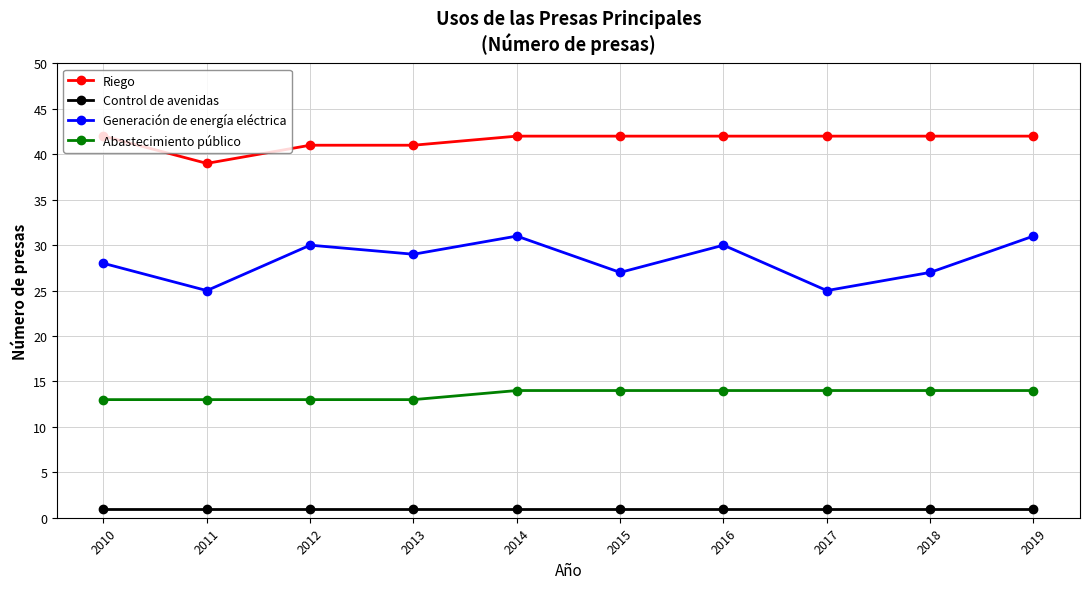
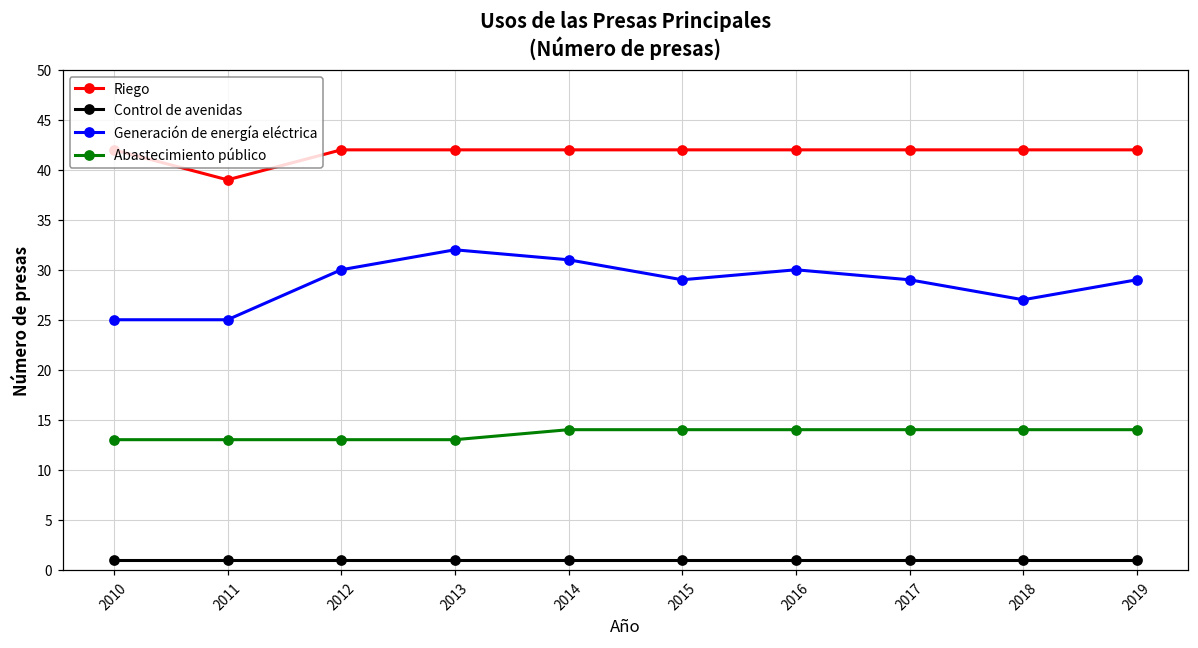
  {
    "Riego": {
      "2011": 39,
-     "2012": 41,
-     "2013": 41,
+     "2012": 42,
+     "2013": 42,
      "2014": 42,
      "2015": 42,
      "2016": 42,
      "2017": 42,
      "2018": 42,
      "2019": 42
    },
    "Control de avenidas": {
      "2010": 1,
      "2011": 1,
      "2012": 1,
      "2013": 1,
      "2014": 1,
      "2015": 1,
      "2016": 1,
      "2017": 1,
      "2018": 1,
      "2019": 1
    },
    "Generación de energía eléctrica": {
-     "2010": 28,
+     "2010": 25,
      "2011": 25,
      "2012": 30,
-     "2013": 29,
+     "2013": 32,
      "2014": 31,
-     "2015": 27,
+     "2015": 29,
      "2016": 30,
-     "2017": 25,
+     "2017": 29,
      "2018": 27,
-     "2019": 31
+     "2019": 29
    },
    "Abastecimiento público": {
      "2010": 13,
      "2011": 13,
      "2012": 13,
      "2013": 13,
      "2014": 14,
      "2015": 14,
      "2016": 14,
      "2017": 14,
      "2018": 14,
      "2019": 14
    }
  }
